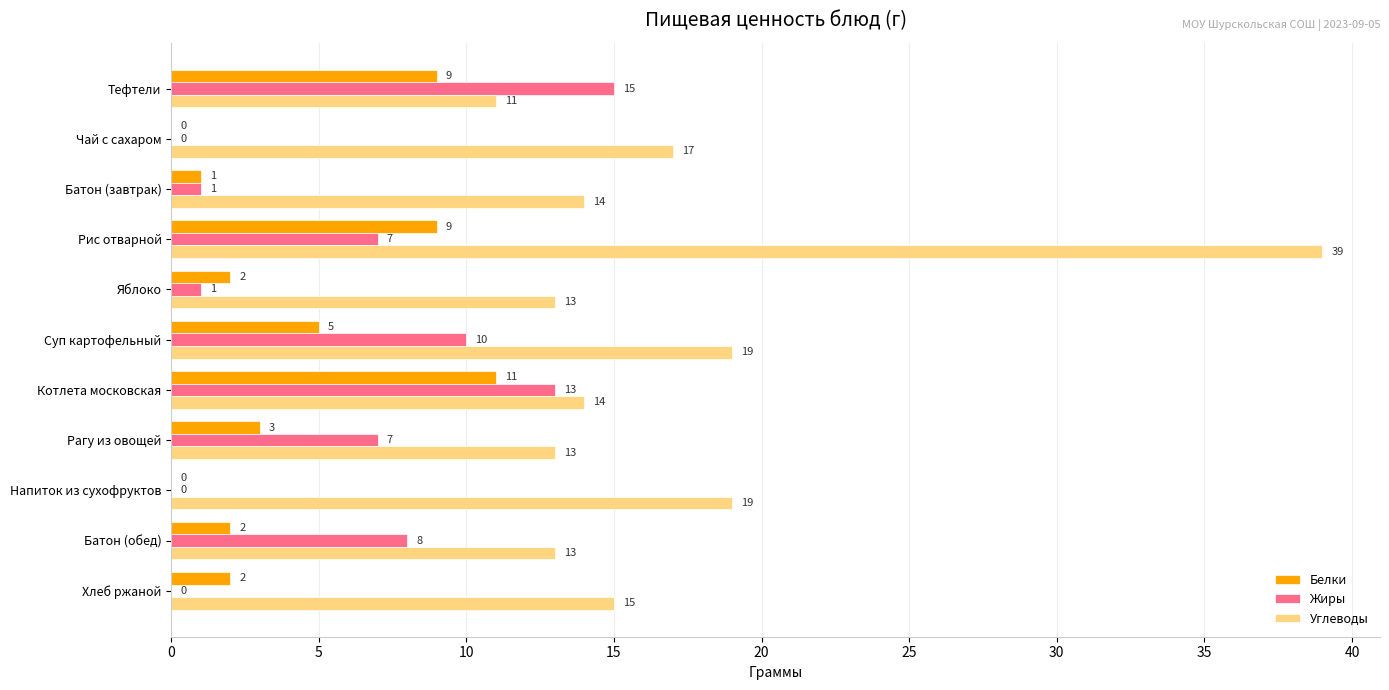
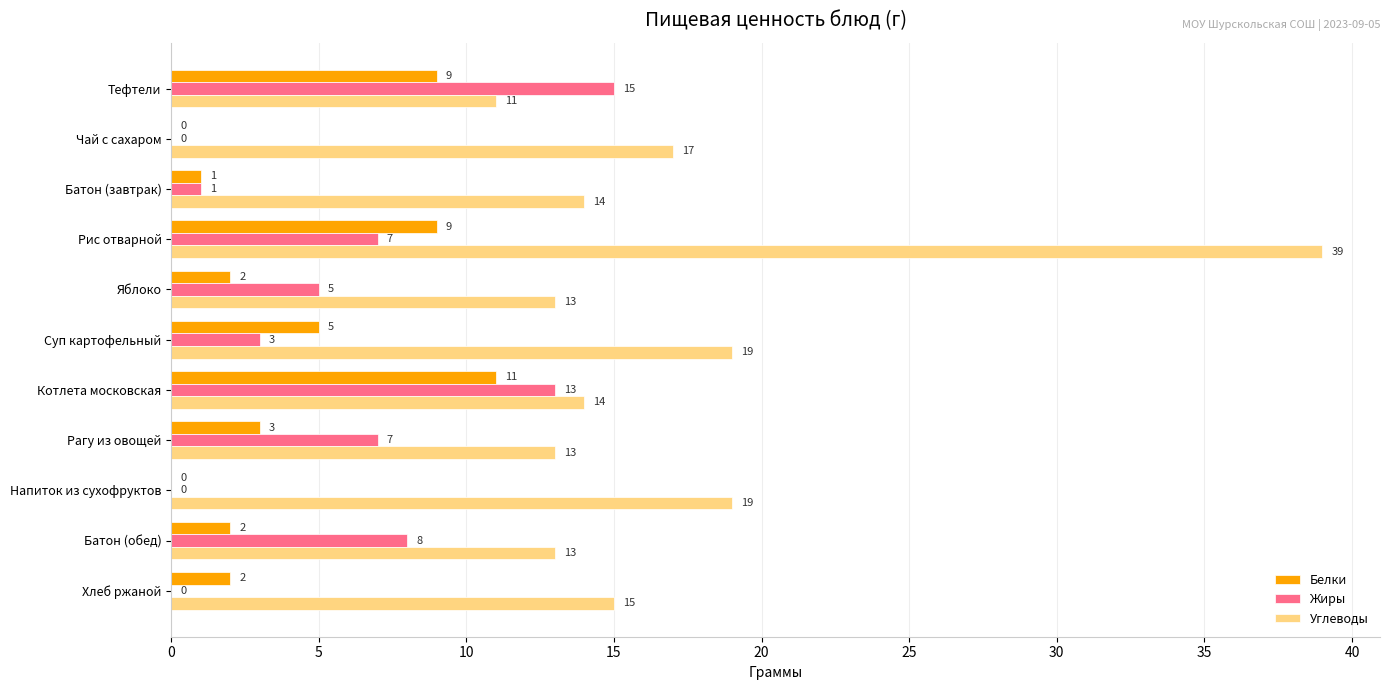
  {
    "Белки": {
      "Тефтели": 9,
      "Чай с сахаром": 0,
      "Батон (завтрак)": 1,
      "Рис отварной": 9,
      "Яблоко": 2,
      "Суп картофельный": 5,
      "Котлета московская": 11,
      "Рагу из овощей": 3,
      "Напиток из сухофруктов": 0,
      "Батон (обед)": 2,
      "Хлеб ржаной": 2
    },
    "Жиры": {
      "Тефтели": 15,
      "Чай с сахаром": 0,
      "Батон (завтрак)": 1,
      "Рис отварной": 7,
-     "Яблоко": 1,
-     "Суп картофельный": 10,
+     "Яблоко": 5,
+     "Суп картофельный": 3,
      "Котлета московская": 13,
      "Рагу из овощей": 7,
      "Напиток из сухофруктов": 0,
      "Батон (обед)": 8,
      "Хлеб ржаной": 0
    },
    "Углеводы": {
      "Тефтели": 11,
      "Чай с сахаром": 17,
      "Батон (завтрак)": 14,
      "Рис отварной": 39,
      "Яблоко": 13,
      "Суп картофельный": 19,
      "Котлета московская": 14,
      "Рагу из овощей": 13,
      "Напиток из сухофруктов": 19,
      "Батон (обед)": 13,
      "Хлеб ржаной": 15
    }
  }
